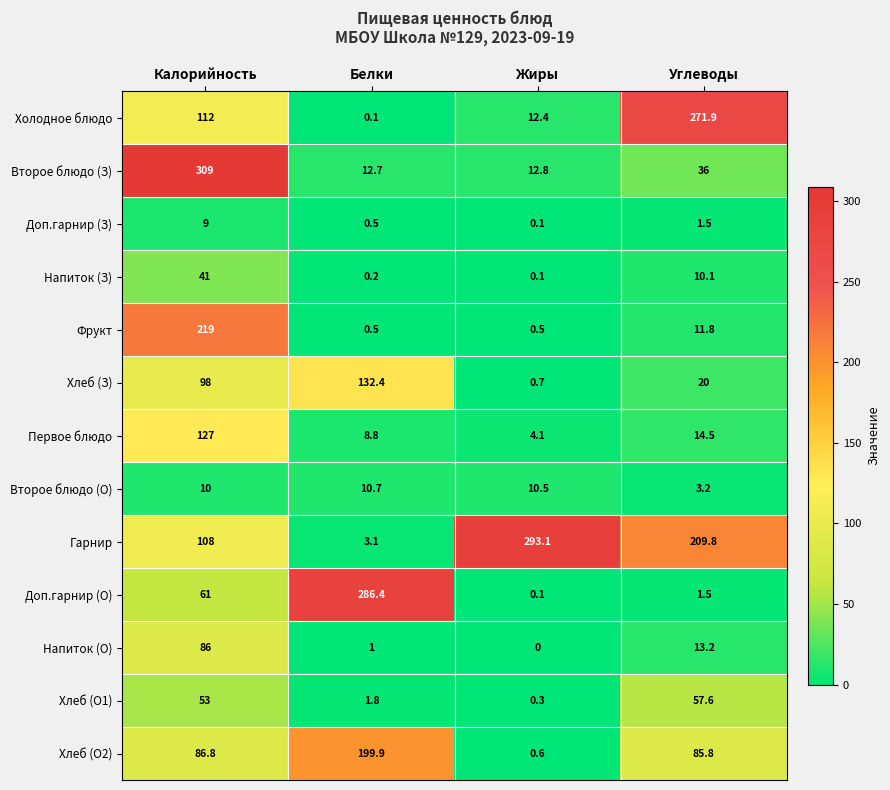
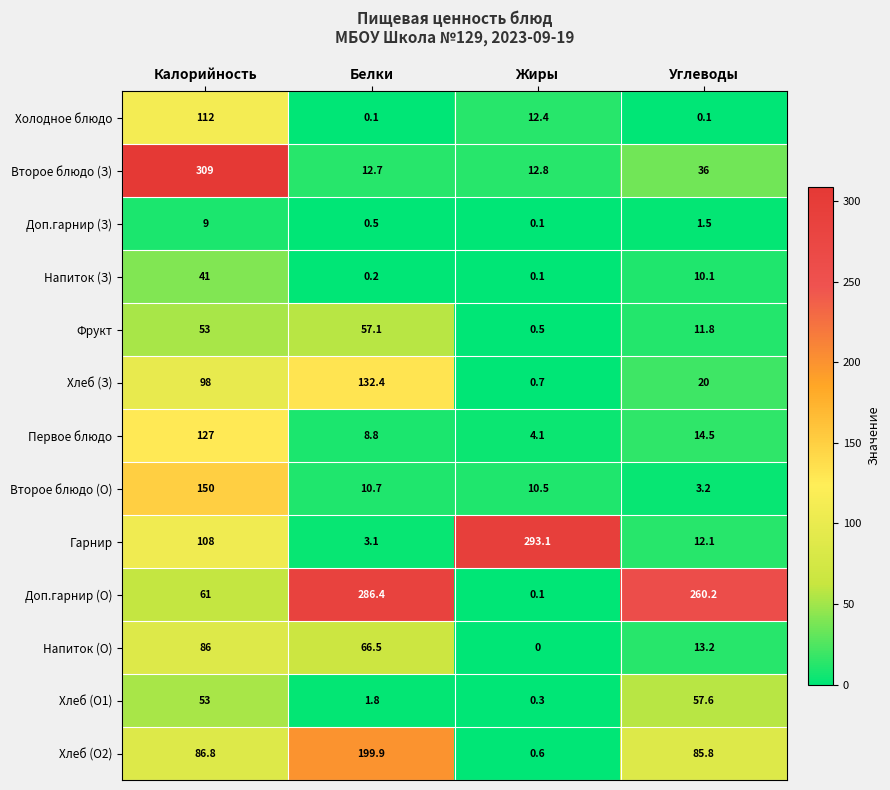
  {
    "Холодное блюдо": {
      "Калорийность": 112,
      "Белки": 0.1,
      "Жиры": 12.4,
-     "Углеводы": 271.9
+     "Углеводы": 0.1
    },
    "Второе блюдо (З)": {
      "Калорийность": 309,
      "Белки": 12.7,
      "Жиры": 12.8,
      "Углеводы": 36
    },
    "Доп.гарнир (З)": {
      "Калорийность": 9,
      "Белки": 0.5,
      "Жиры": 0.1,
      "Углеводы": 1.5
    },
    "Напиток (З)": {
      "Калорийность": 41,
      "Белки": 0.2,
      "Жиры": 0.1,
      "Углеводы": 10.1
    },
    "Фрукт": {
-     "Калорийность": 219,
-     "Белки": 0.5,
+     "Калорийность": 53,
+     "Белки": 57.1,
      "Жиры": 0.5,
      "Углеводы": 11.8
    },
    "Хлеб (З)": {
      "Калорийность": 98,
      "Белки": 132.4,
      "Жиры": 0.7,
      "Углеводы": 20
    },
    "Первое блюдо": {
      "Калорийность": 127,
      "Белки": 8.8,
      "Жиры": 4.1,
      "Углеводы": 14.5
    },
    "Второе блюдо (О)": {
-     "Калорийность": 10,
+     "Калорийность": 150,
      "Белки": 10.7,
      "Жиры": 10.5,
      "Углеводы": 3.2
    },
    "Гарнир": {
      "Калорийность": 108,
      "Белки": 3.1,
      "Жиры": 293.1,
-     "Углеводы": 209.8
+     "Углеводы": 12.1
    },
    "Доп.гарнир (О)": {
      "Калорийность": 61,
      "Белки": 286.4,
      "Жиры": 0.1,
-     "Углеводы": 1.5
+     "Углеводы": 260.2
    },
    "Напиток (О)": {
      "Калорийность": 86,
-     "Белки": 1,
+     "Белки": 66.5,
      "Жиры": 0,
      "Углеводы": 13.2
    },
    "Хлеб (О1)": {
      "Калорийность": 53,
      "Белки": 1.8,
      "Жиры": 0.3,
      "Углеводы": 57.6
    },
    "Хлеб (О2)": {
      "Калорийность": 86.8,
      "Белки": 199.9,
      "Жиры": 0.6,
      "Углеводы": 85.8
    }
  }
